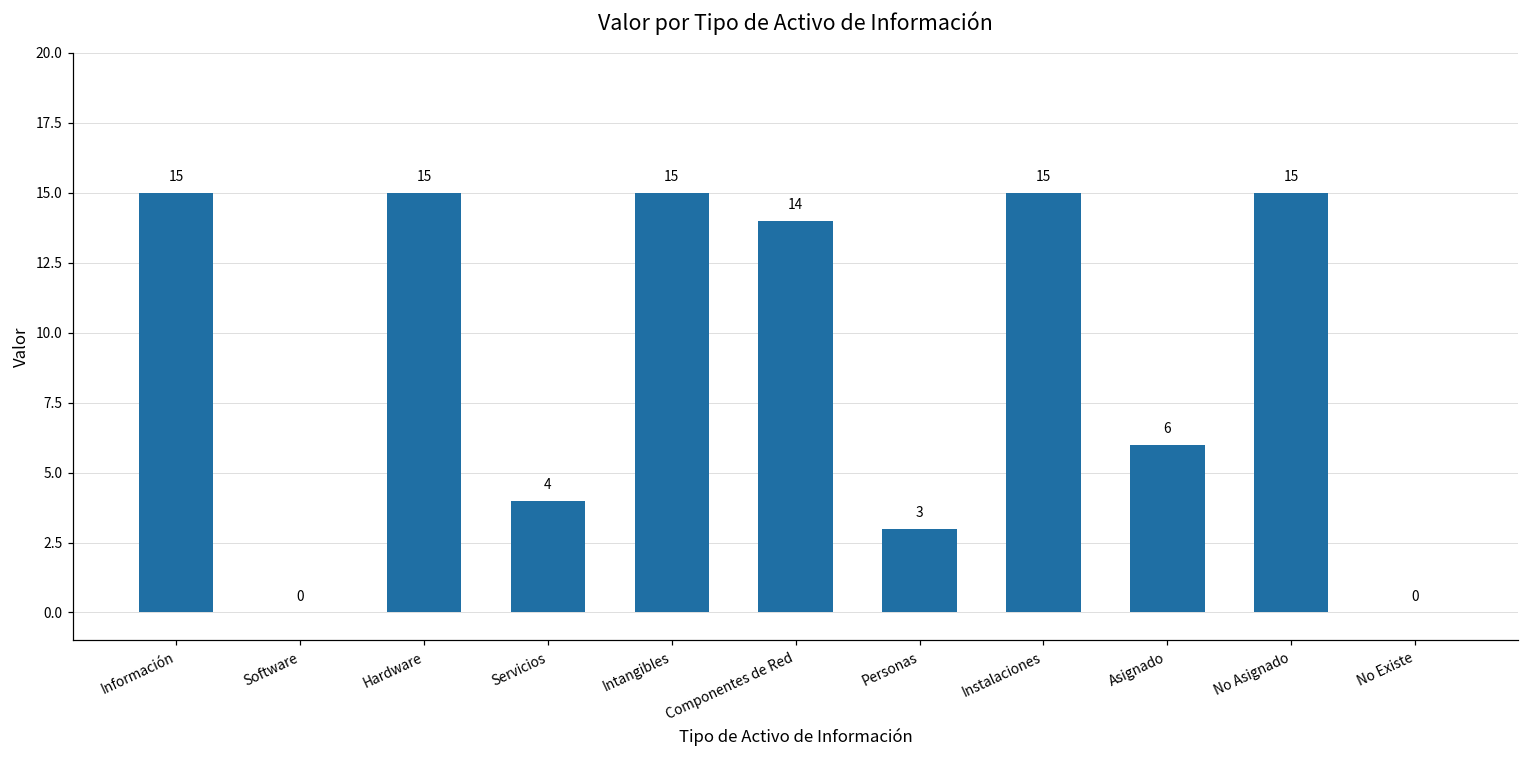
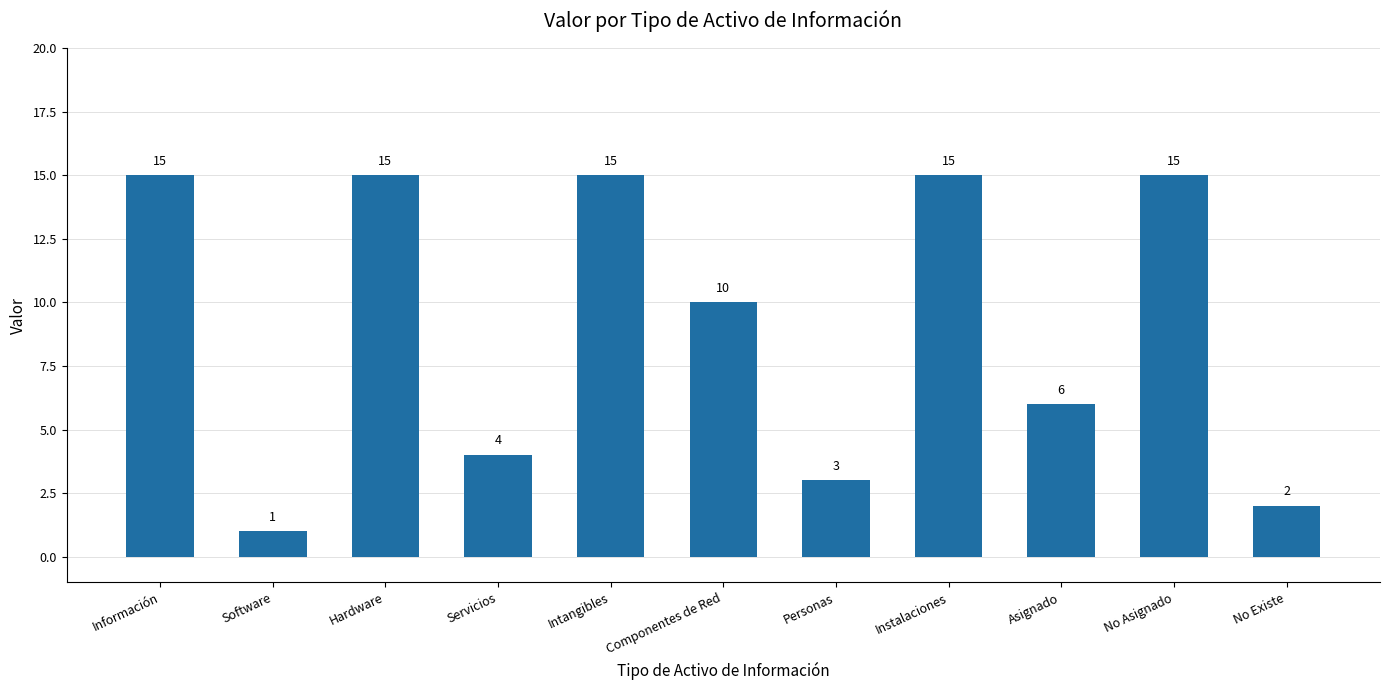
  {
    "Información": 15,
-   "Software": 0,
+   "Software": 1,
    "Hardware": 15,
    "Servicios": 4,
    "Intangibles": 15,
-   "Componentes de Red": 14,
+   "Componentes de Red": 10,
    "Personas": 3,
    "Instalaciones": 15,
    "Asignado": 6,
    "No Asignado": 15,
-   "No Existe": 0
+   "No Existe": 2
  }
